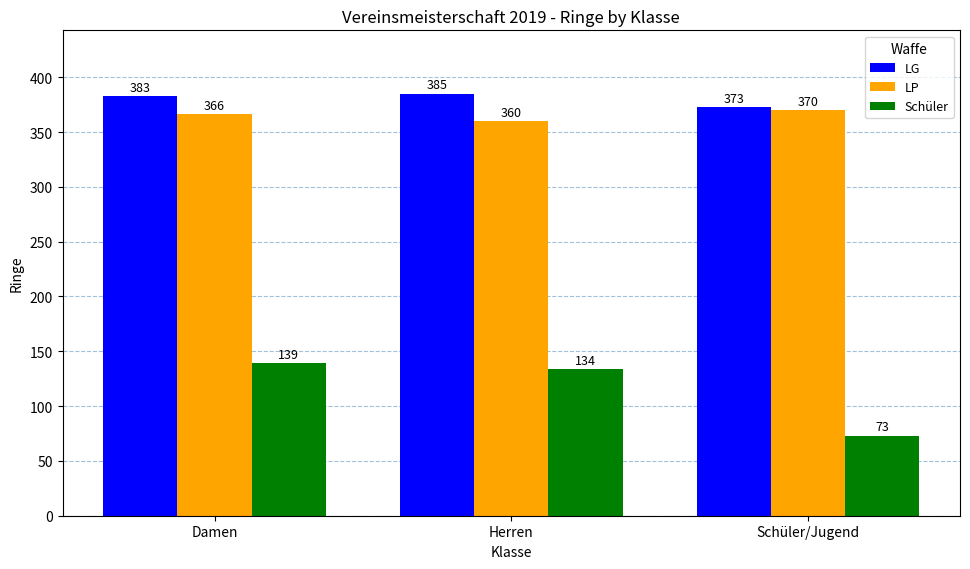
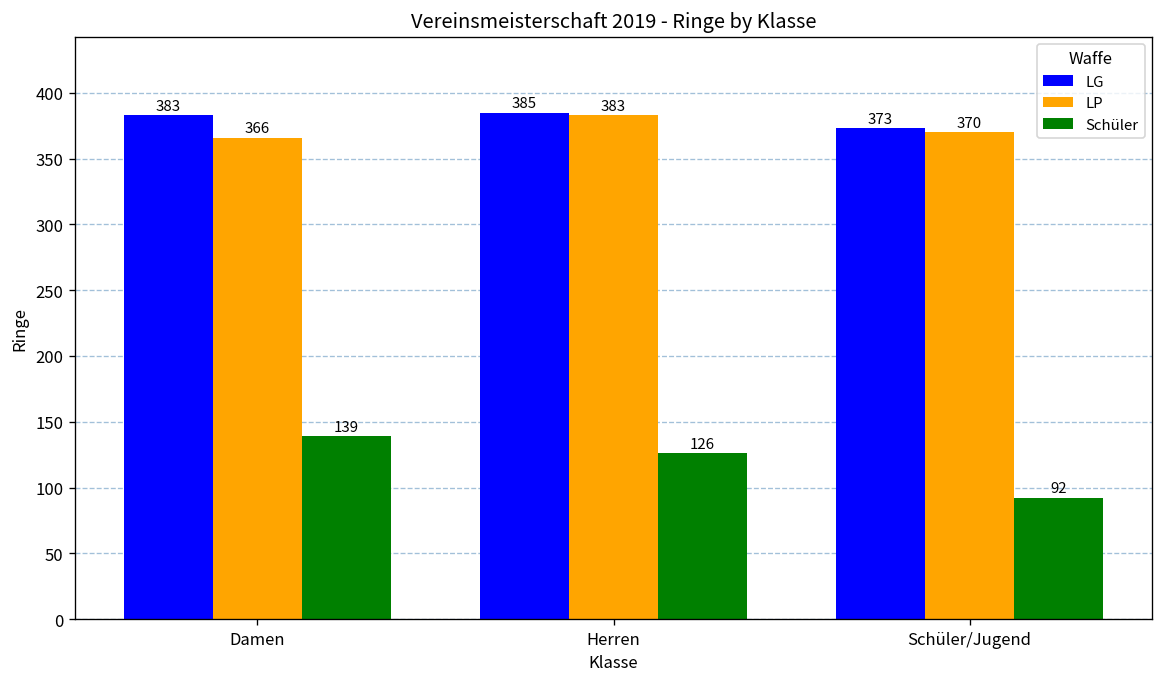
  {
    "LG": {
      "Damen": 383,
      "Herren": 385,
      "Schüler/Jugend": 373
    },
    "LP": {
      "Damen": 366,
-     "Herren": 360,
+     "Herren": 383,
      "Schüler/Jugend": 370
    },
    "Schüler": {
      "Damen": 139,
-     "Herren": 134,
-     "Schüler/Jugend": 73
+     "Herren": 126,
+     "Schüler/Jugend": 92
    }
  }
